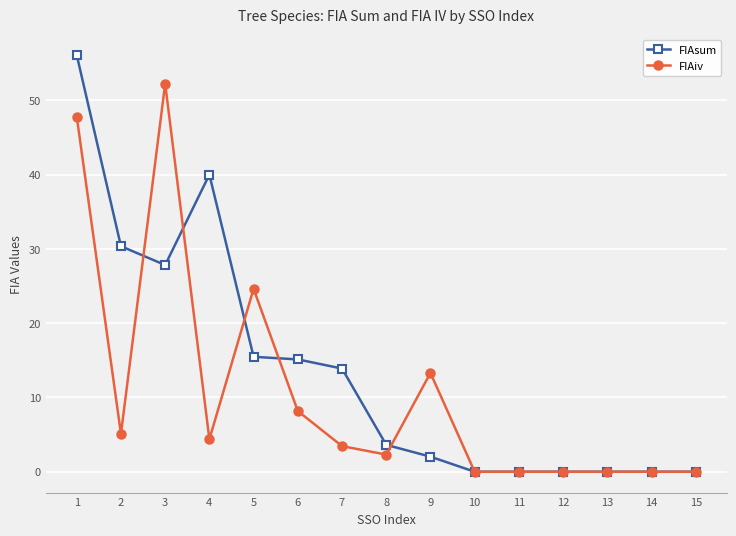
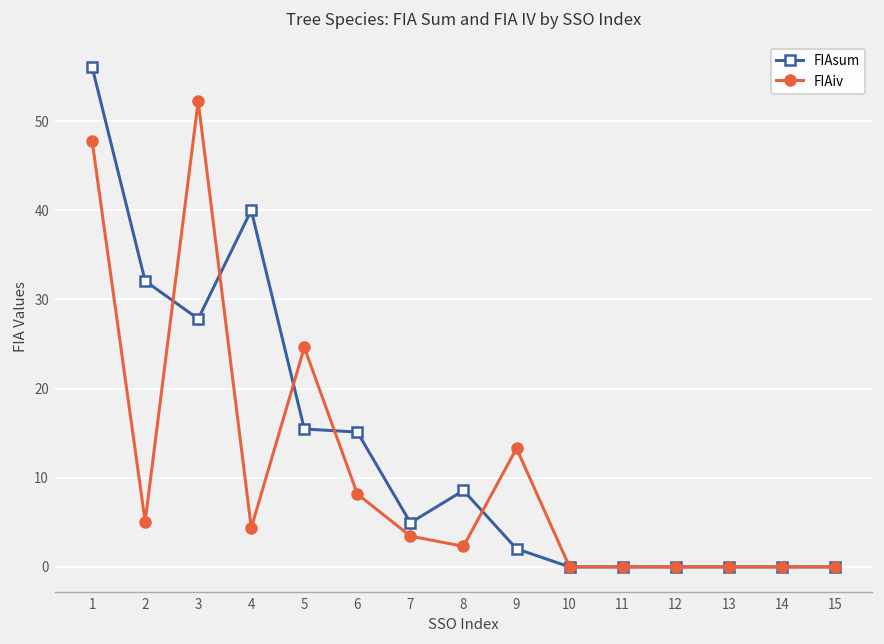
  {
    "FIAsum": {
      "1": 56,
-     "2": 30,
+     "2": 32,
      "3": 28,
      "4": 40,
      "5": 15,
      "6": 15,
-     "7": 14,
-     "8": 4,
+     "7": 5,
+     "8": 9,
      "9": 2
    },
    "FIAiv": {
      "1": 48,
      "2": 5,
      "3": 52,
      "4": 4,
      "5": 25,
      "6": 8,
      "7": 3,
      "8": 2,
      "9": 13
    }
  }
